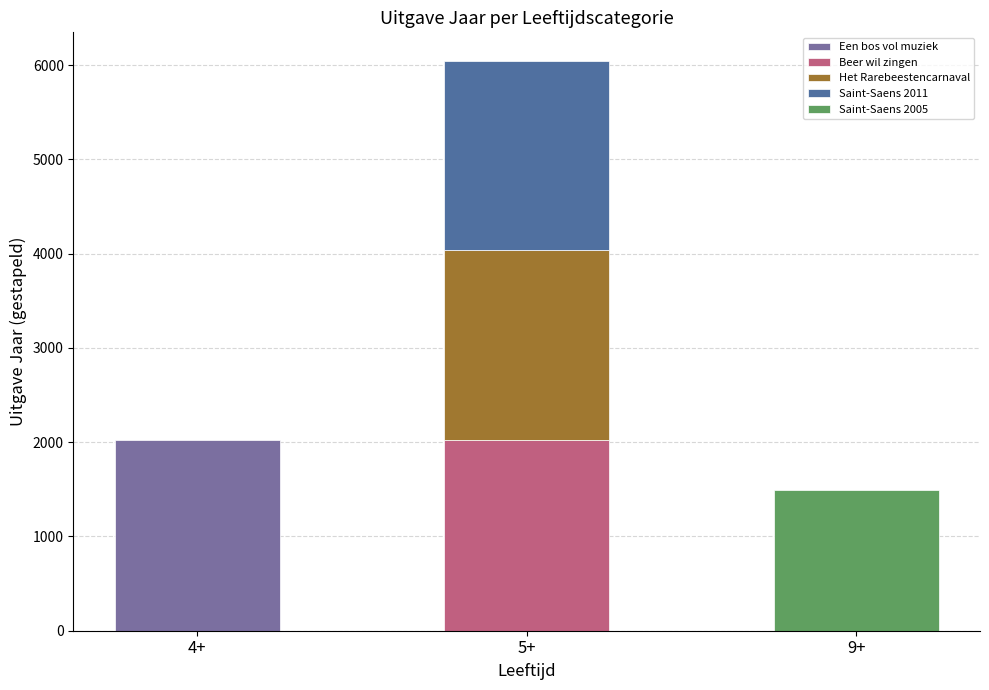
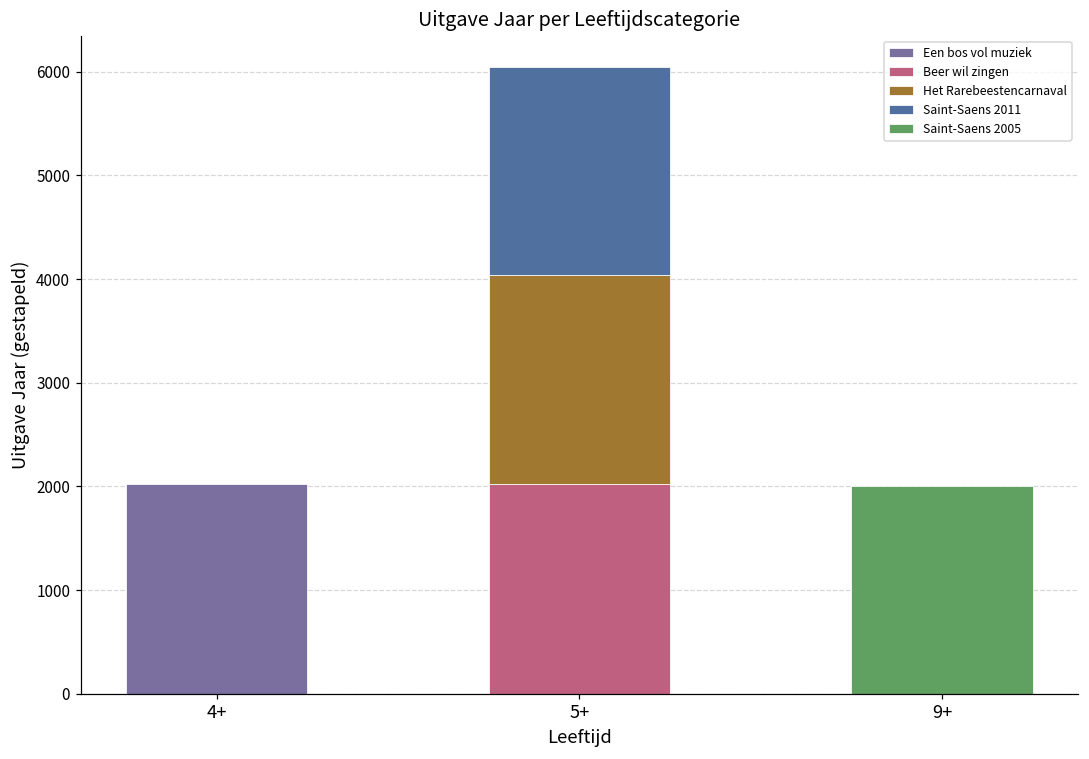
  {
    "Beer wil zingen": {
      "4+": 0,
      "5+": 2000,
      "9+": 0
    },
    "Het Rarebeestencarnaval": {
      "4+": 0,
      "5+": 2000,
      "9+": 0
    },
    "Saint-Saens 2005": {
      "4+": 0,
      "5+": 0,
-     "9+": 1500
+     "9+": 2000
    }
  }
